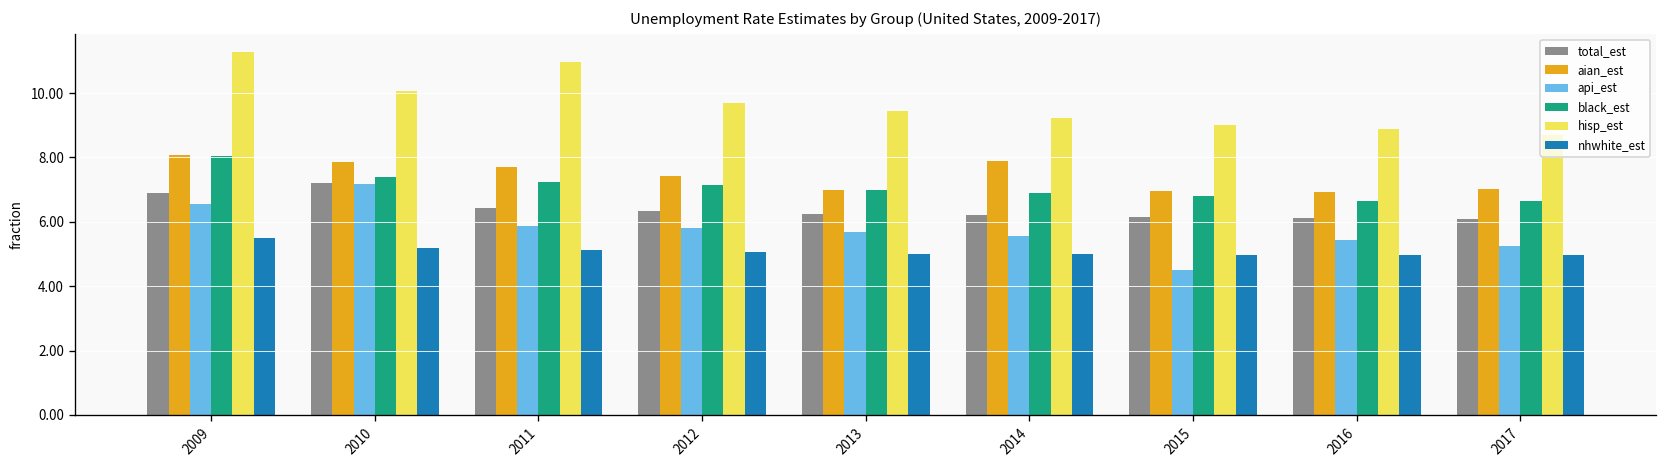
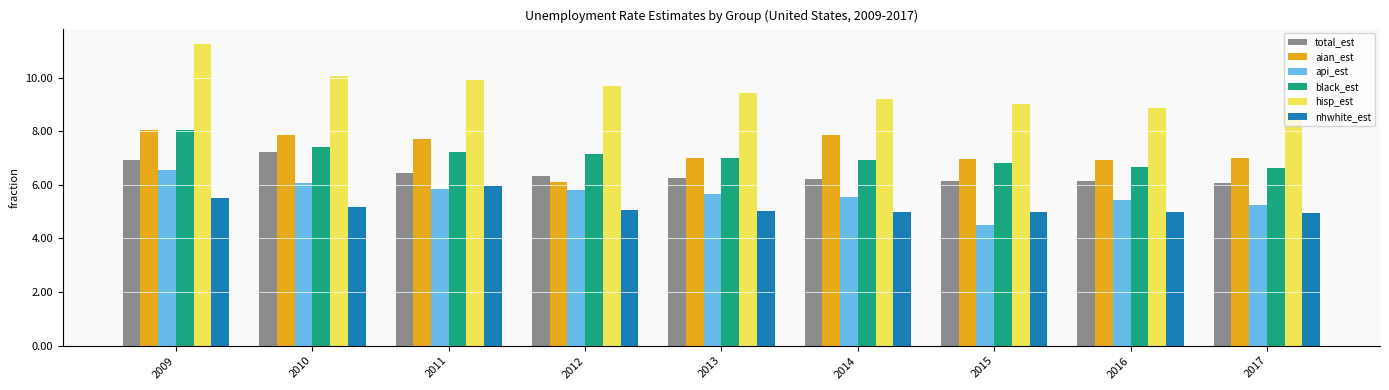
  {
    "total_est": {
      "2009": 6.9,
      "2010": 7.2,
      "2011": 6.4,
      "2012": 6.3,
      "2013": 6.3,
      "2014": 6.2,
      "2015": 6.2,
      "2016": 6.1,
      "2017": 6.1
    },
    "aian_est": {
      "2009": 8.1,
      "2010": 7.9,
      "2011": 7.7,
-     "2012": 7.4,
+     "2012": 6.1,
      "2013": 7.0,
      "2014": 7.9,
      "2015": 7.0,
      "2016": 6.9,
      "2017": 7.0
    },
    "api_est": {
      "2009": 6.5,
-     "2010": 7.2,
+     "2010": 6.1,
      "2011": 5.9,
      "2012": 5.8,
      "2013": 5.7,
      "2014": 5.6,
      "2015": 4.5,
      "2016": 5.4,
      "2017": 5.3
    },
    "black_est": {
      "2009": 8.0,
      "2010": 7.4,
      "2011": 7.2,
      "2012": 7.1,
      "2013": 7.0,
      "2014": 6.9,
      "2015": 6.8,
      "2016": 6.7,
      "2017": 6.6
    },
    "hisp_est": {
      "2009": 11.3,
      "2010": 10.1,
-     "2011": 11.0,
+     "2011": 9.9,
      "2012": 9.7,
      "2013": 9.4,
      "2014": 9.2,
      "2015": 9.0,
      "2016": 8.9
    },
    "nhwhite_est": {
      "2009": 5.5,
      "2010": 5.2,
-     "2011": 5.1,
+     "2011": 6.0,
      "2012": 5.1,
      "2013": 5.0,
      "2014": 5.0,
      "2015": 5.0,
      "2016": 5.0,
      "2017": 5.0
    }
  }
